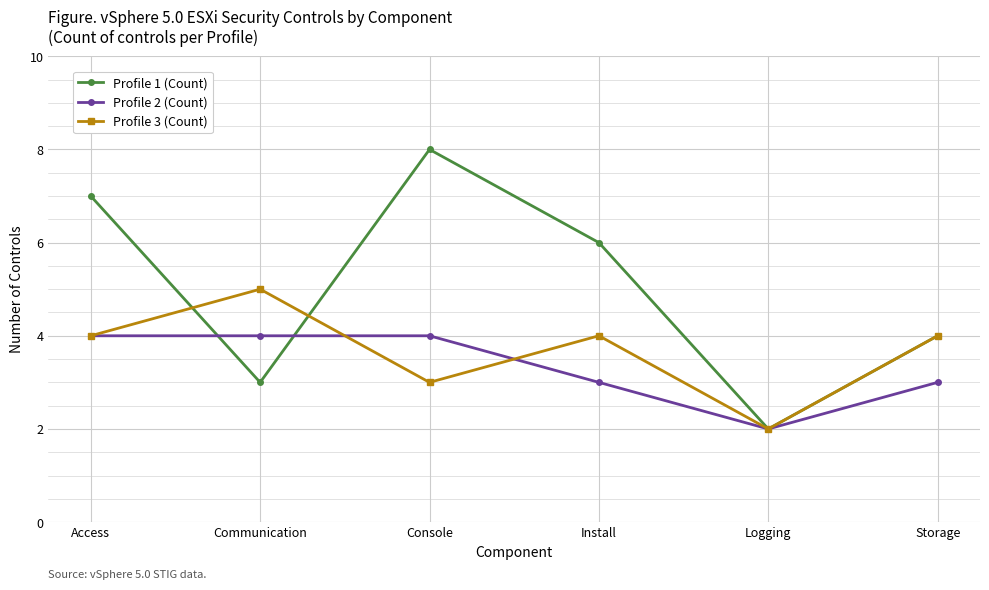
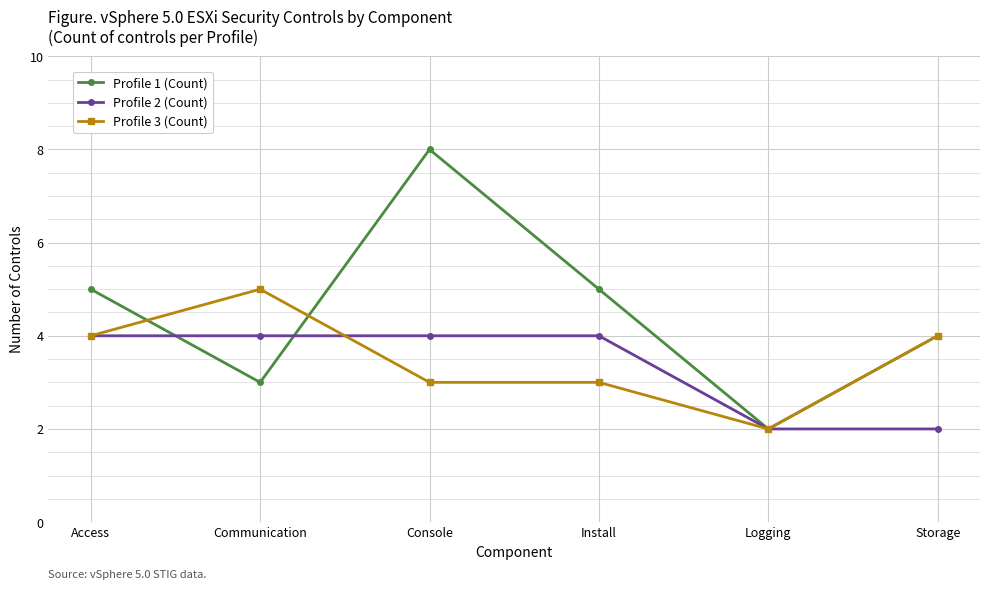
  {
    "Profile 1 (Count)": {
-     "Access": 7,
+     "Access": 5,
      "Communication": 3,
      "Console": 8,
-     "Install": 6
+     "Install": 5
    },
    "Profile 2 (Count)": {
      "Communication": 4,
      "Console": 4,
-     "Install": 3,
-     "Storage": 3
+     "Install": 4,
+     "Storage": 2
    },
    "Profile 3 (Count)": {
      "Communication": 5,
      "Console": 3,
-     "Install": 4
+     "Install": 3
    }
  }
